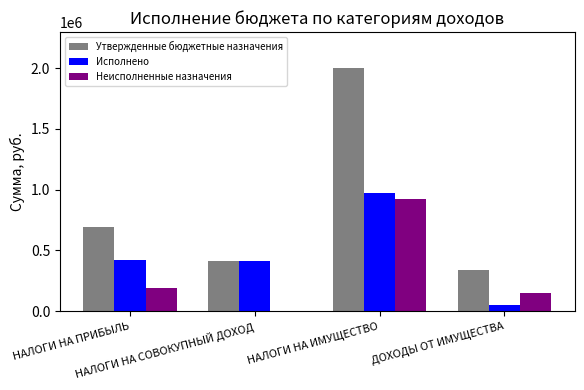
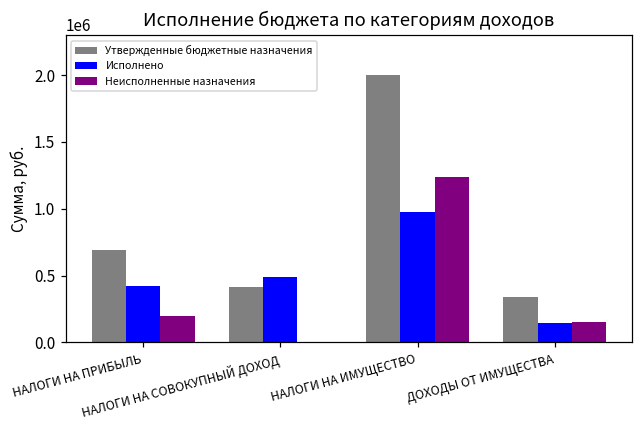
  {
    "Утвержденные бюджетные назначения": {
      "НАЛОГИ НА ПРИБЫЛЬ": 690000,
      "НАЛОГИ НА СОВОКУПНЫЙ ДОХОД": 420000,
      "НАЛОГИ НА ИМУЩЕСТВО": 2000000,
      "ДОХОДЫ ОТ ИМУЩЕСТВА": 340000
    },
    "Исполнено": {
      "НАЛОГИ НА ПРИБЫЛЬ": 420000,
-     "НАЛОГИ НА СОВОКУПНЫЙ ДОХОД": 410000,
+     "НАЛОГИ НА СОВОКУПНЫЙ ДОХОД": 490000,
      "НАЛОГИ НА ИМУЩЕСТВО": 970000,
-     "ДОХОДЫ ОТ ИМУЩЕСТВА": 50000
+     "ДОХОДЫ ОТ ИМУЩЕСТВА": 140000
    },
    "Неисполненные назначения": {
      "НАЛОГИ НА ПРИБЫЛЬ": 190000,
      "НАЛОГИ НА СОВОКУПНЫЙ ДОХОД": 0,
-     "НАЛОГИ НА ИМУЩЕСТВО": 920000,
+     "НАЛОГИ НА ИМУЩЕСТВО": 1240000,
      "ДОХОДЫ ОТ ИМУЩЕСТВА": 150000
    }
  }
